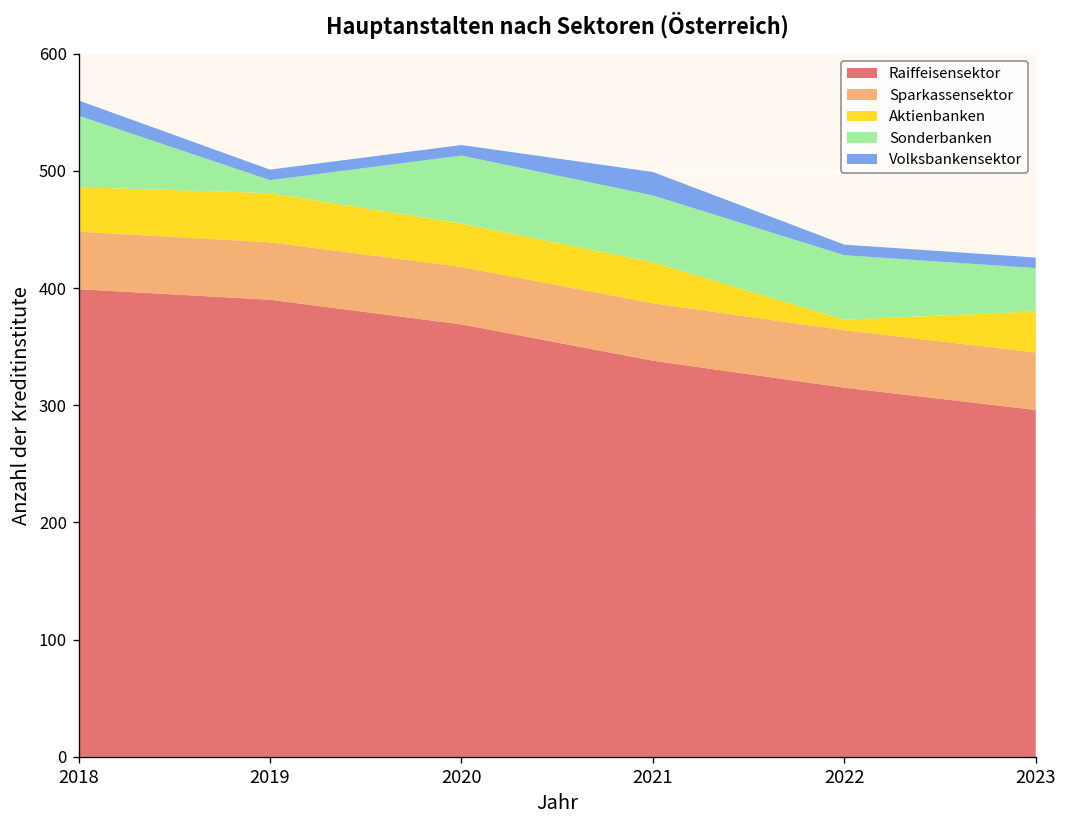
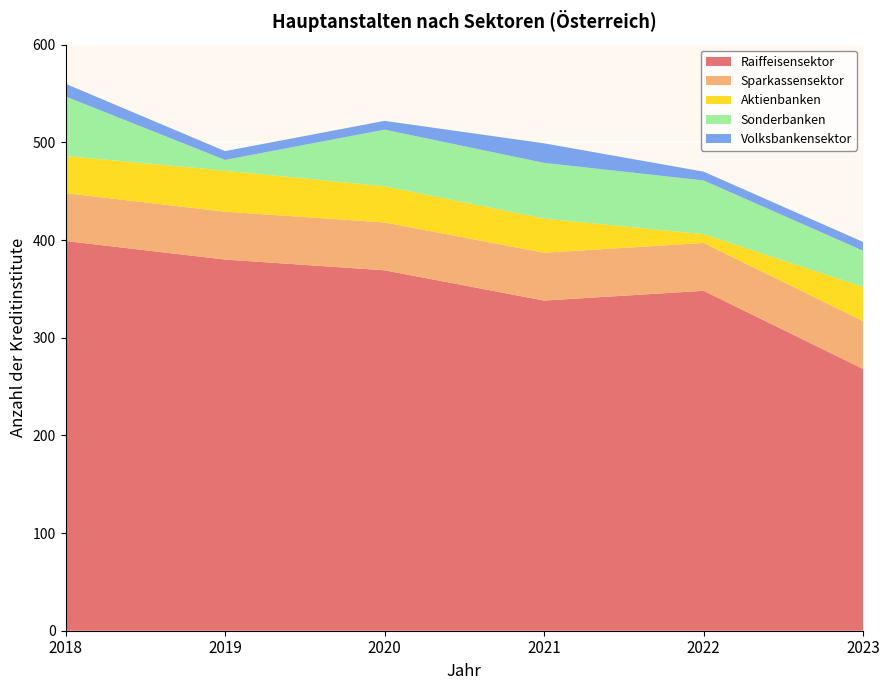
  {
    "Raiffeisensektor": {
      "2018": 400,
-     "2019": 390,
+     "2019": 380,
      "2020": 370,
      "2021": 340,
-     "2022": 320,
-     "2023": 300
+     "2022": 350,
+     "2023": 270
    },
    "Sparkassensektor": {
      "2018": 50,
      "2019": 50,
      "2020": 50,
      "2021": 50,
      "2022": 50,
      "2023": 50
    },
    "Aktienbanken": {
      "2018": 40,
      "2019": 40,
      "2020": 40,
      "2021": 40,
      "2022": 10,
      "2023": 40
    },
    "Sonderbanken": {
      "2018": 60,
      "2019": 10,
      "2020": 60,
      "2021": 60,
      "2022": 60,
      "2023": 40
    },
    "Volksbankensektor": {
      "2018": 10,
      "2019": 10,
      "2020": 10,
      "2021": 20,
      "2022": 10,
      "2023": 10
    }
  }
